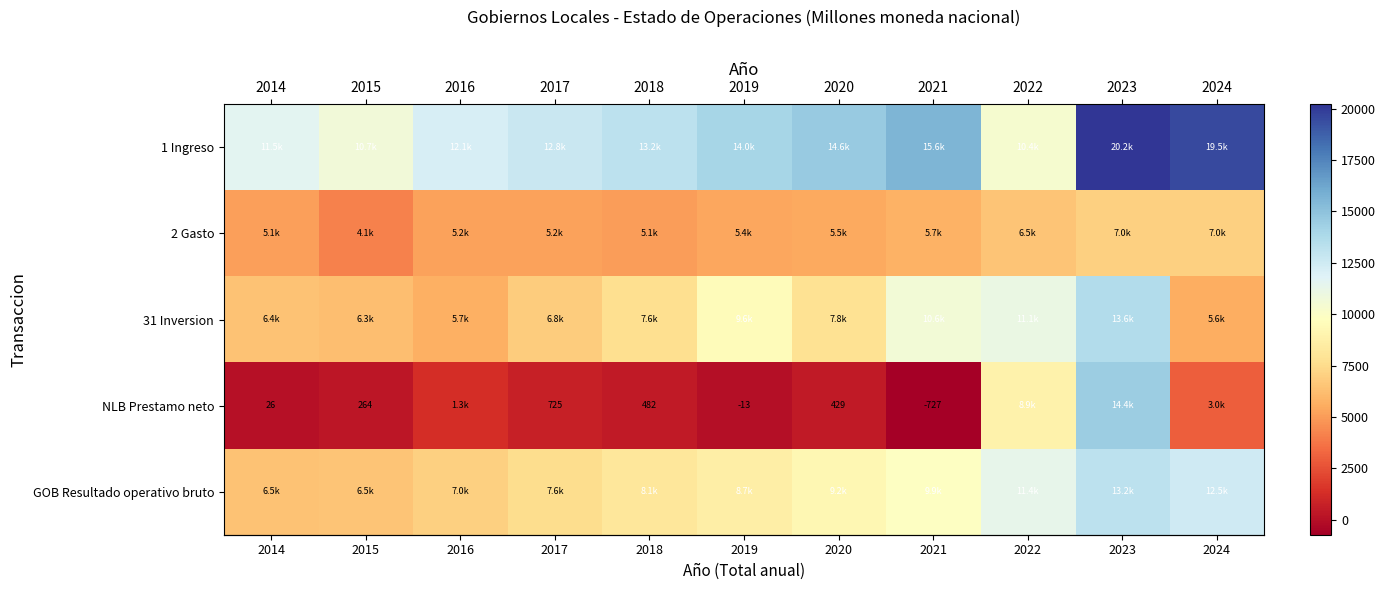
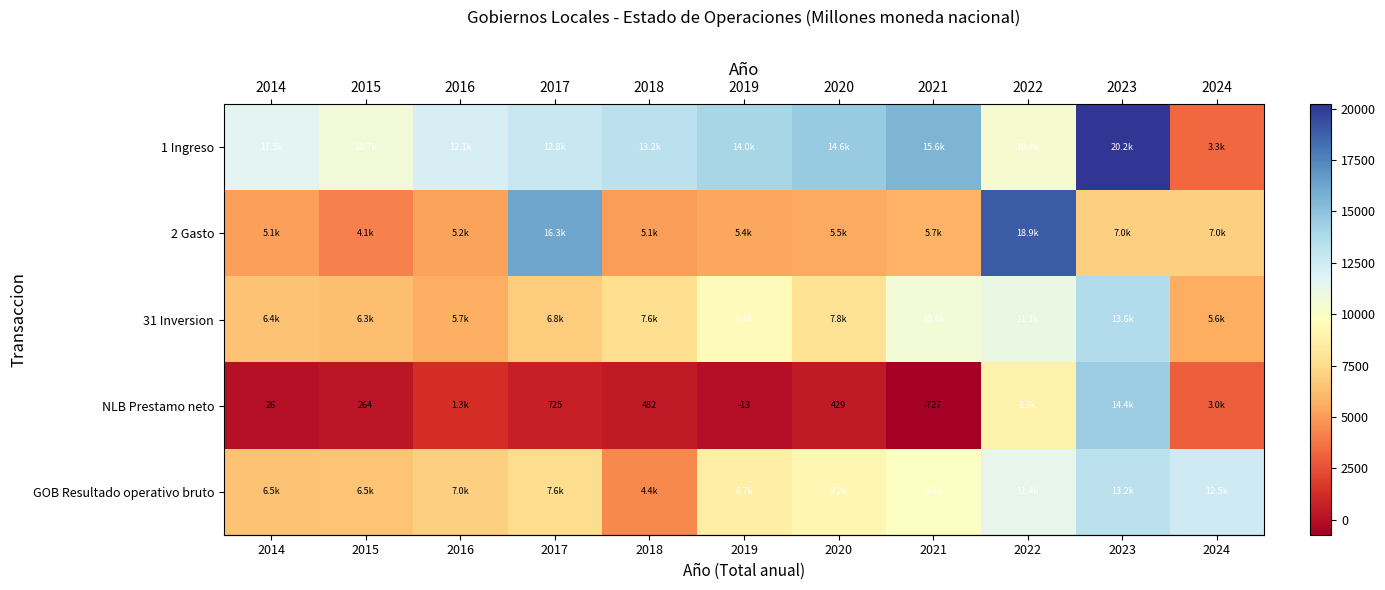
  {
    "1 Ingreso": {
      "2017": "12.8k",
      "2018": "13.2k",
      "2019": "14.0k",
      "2020": "14.6k",
      "2021": "15.6k",
      "2022": "10.4k",
      "2023": "20.2k",
-     "2024": "19.5k"
+     "2024": "3.3k"
    },
    "2 Gasto": {
      "2014": "5.1k",
      "2015": "4.1k",
      "2016": "5.2k",
-     "2017": "5.2k",
+     "2017": "16.3k",
      "2018": "5.1k",
      "2019": "5.4k",
      "2020": "5.5k",
      "2021": "5.7k",
-     "2022": "6.5k",
+     "2022": "18.9k",
      "2023": "7.0k",
      "2024": "7.0k"
    },
    "31 Inversion": {
      "2014": "6.4k",
      "2015": "6.3k",
      "2016": "5.7k",
      "2017": "6.8k",
      "2018": "7.6k",
      "2019": "9.6k",
      "2020": "7.8k",
      "2023": "13.6k",
      "2024": "5.6k"
    },
    "NLB Prestamo neto": {
      "2014": "26",
      "2015": "264",
      "2016": "1.3k",
      "2017": "725",
      "2018": "482",
      "2019": "-13",
      "2020": "429",
      "2021": "-727",
      "2022": "8.9k",
      "2023": "14.4k",
      "2024": "3.0k"
    },
    "GOB Resultado operativo bruto": {
      "2014": "6.5k",
      "2015": "6.5k",
      "2016": "7.0k",
      "2017": "7.6k",
-     "2018": "8.1k",
+     "2018": "4.4k",
      "2019": "8.7k",
      "2020": "9.2k",
      "2021": "9.9k",
      "2023": "13.2k",
      "2024": "12.5k"
    }
  }
